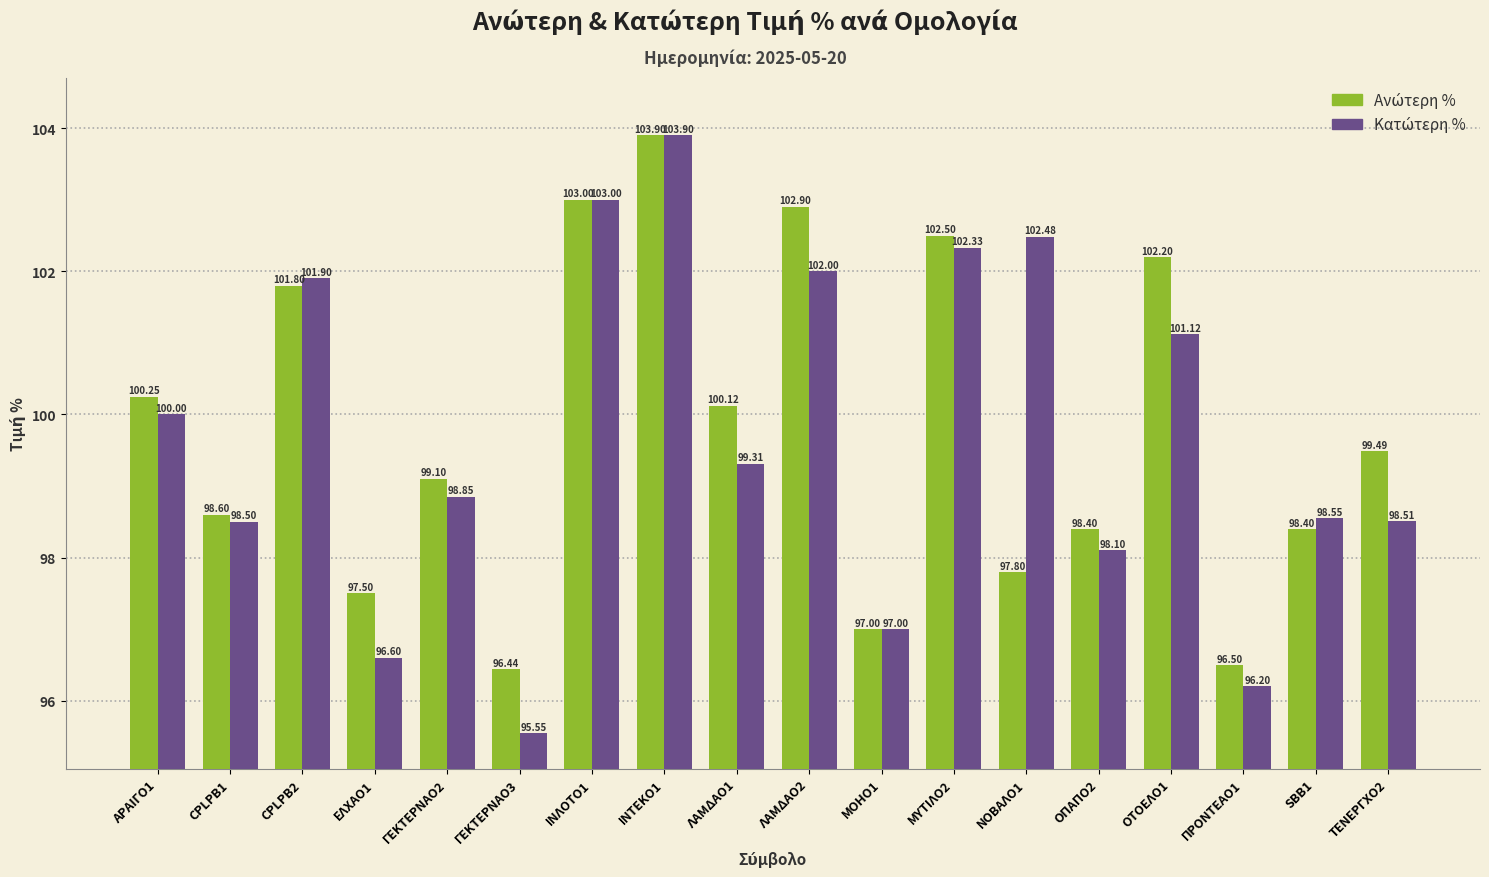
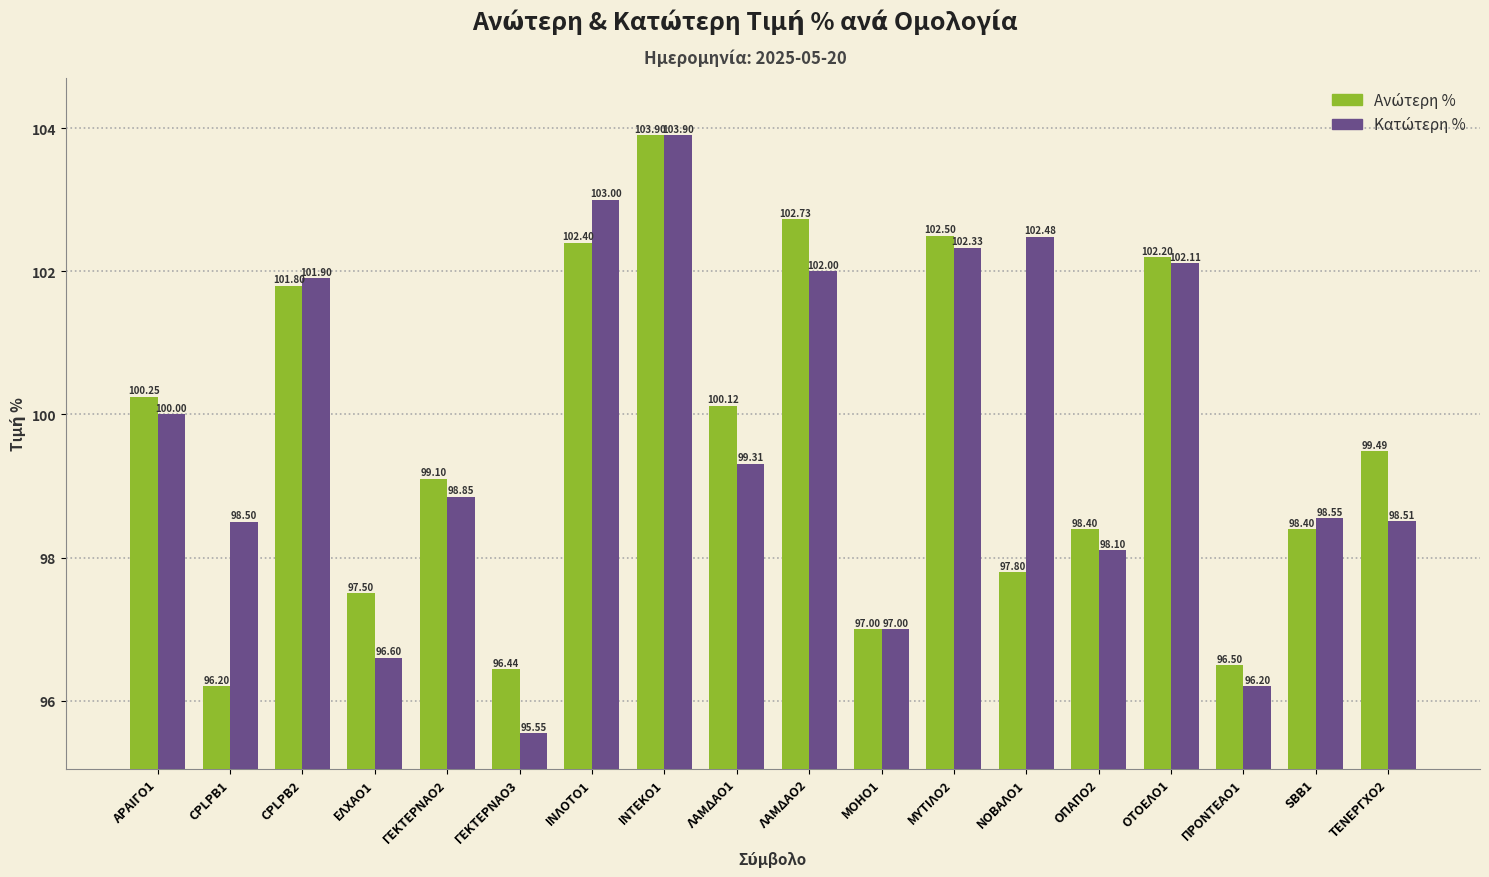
  {
    "Ανώτερη %": {
      "ΑΡΑΙΓΟ1": 100.25,
-     "CPLPB1": 98.60,
+     "CPLPB1": 96.20,
      "CPLPB2": 101.80,
      "ΕΛΧΑΟ1": 97.50,
      "ΓΕΚΤΕΡΝΑΟ2": 99.10,
      "ΓΕΚΤΕΡΝΑΟ3": 96.44,
-     "ΙΝΛΟΤΟ1": 103.00,
+     "ΙΝΛΟΤΟ1": 102.40,
      "ΙΝΤΕΚΟ1": 103.90,
      "ΛΑΜΔΑΟ1": 100.12,
-     "ΛΑΜΔΑΟ2": 102.90,
+     "ΛΑΜΔΑΟ2": 102.73,
      "ΜΟΗΟ1": 97.00,
      "ΜΥΤΙΛΟ2": 102.50,
      "ΝΟΒΑΛΟ1": 97.80,
      "ΟΠΑΠΟ2": 98.40,
      "ΟΤΟΕΛΟ1": 102.20,
      "ΠΡΟΝΤΕΑΟ1": 96.50,
      "SBB1": 98.40,
      "ΤΕΝΕΡΓΧΟ2": 99.49
    },
    "Κατώτερη %": {
      "ΑΡΑΙΓΟ1": 100.00,
      "CPLPB1": 98.50,
      "CPLPB2": 101.90,
      "ΕΛΧΑΟ1": 96.60,
      "ΓΕΚΤΕΡΝΑΟ2": 98.85,
      "ΓΕΚΤΕΡΝΑΟ3": 95.55,
      "ΙΝΛΟΤΟ1": 103.00,
      "ΙΝΤΕΚΟ1": 103.90,
      "ΛΑΜΔΑΟ1": 99.31,
      "ΛΑΜΔΑΟ2": 102.00,
      "ΜΟΗΟ1": 97.00,
      "ΜΥΤΙΛΟ2": 102.33,
      "ΝΟΒΑΛΟ1": 102.48,
      "ΟΠΑΠΟ2": 98.10,
-     "ΟΤΟΕΛΟ1": 101.12,
+     "ΟΤΟΕΛΟ1": 102.11,
      "ΠΡΟΝΤΕΑΟ1": 96.20,
      "SBB1": 98.55,
      "ΤΕΝΕΡΓΧΟ2": 98.51
    }
  }
